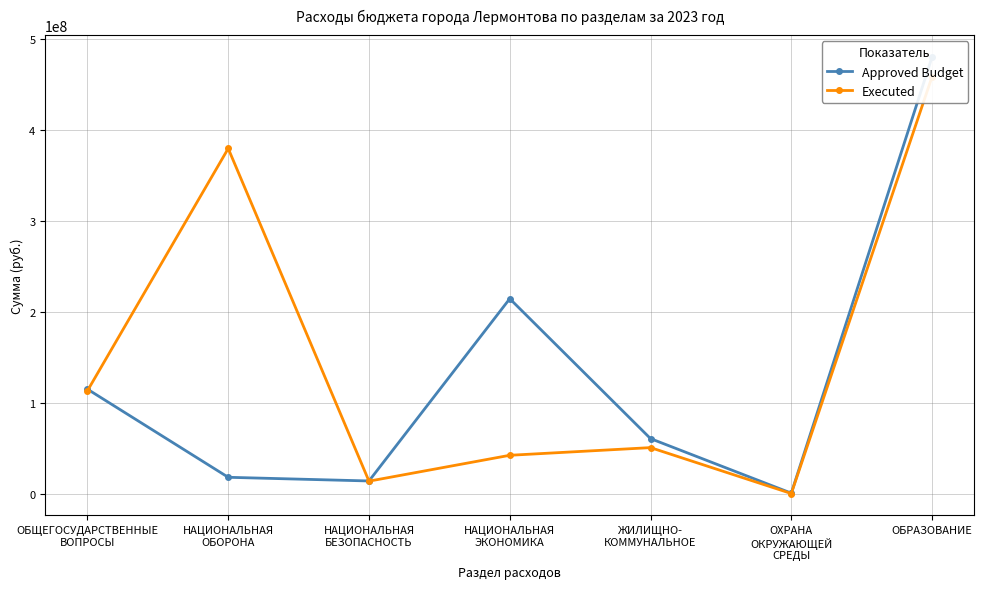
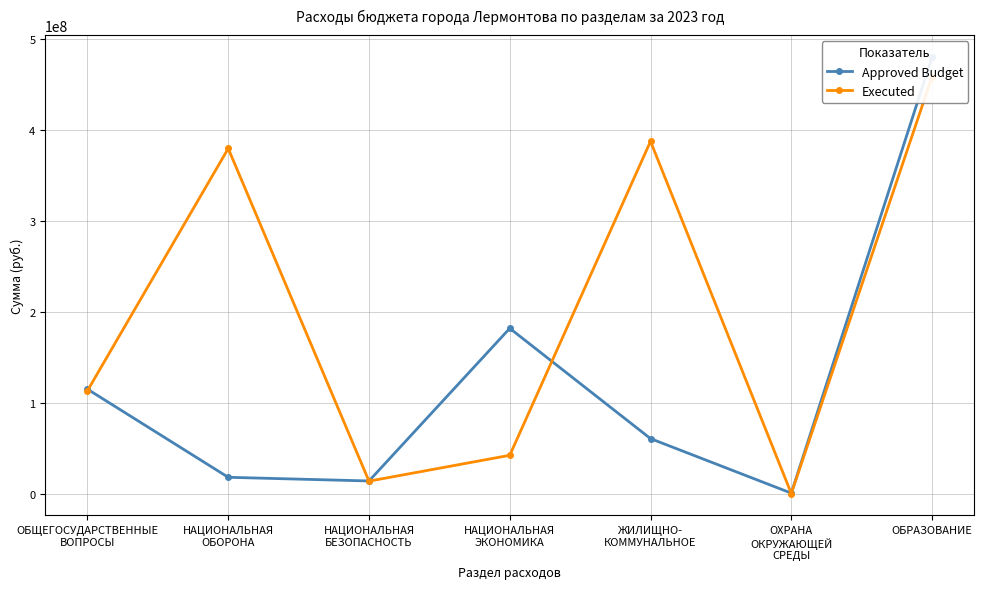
  {
    "Approved Budget": {
      "НАЦИОНАЛЬНАЯ ОБОРОНА": 20000000,
-     "НАЦИОНАЛЬНАЯ ЭКОНОМИКА": 210000000,
+     "НАЦИОНАЛЬНАЯ ЭКОНОМИКА": 180000000,
      "ЖИЛИЩНО- КОММУНАЛЬНОЕ": 60000000
    },
    "Executed": {
      "НАЦИОНАЛЬНАЯ ОБОРОНА": 380000000,
      "НАЦИОНАЛЬНАЯ ЭКОНОМИКА": 40000000,
-     "ЖИЛИЩНО- КОММУНАЛЬНОЕ": 50000000
+     "ЖИЛИЩНО- КОММУНАЛЬНОЕ": 390000000
    }
  }
